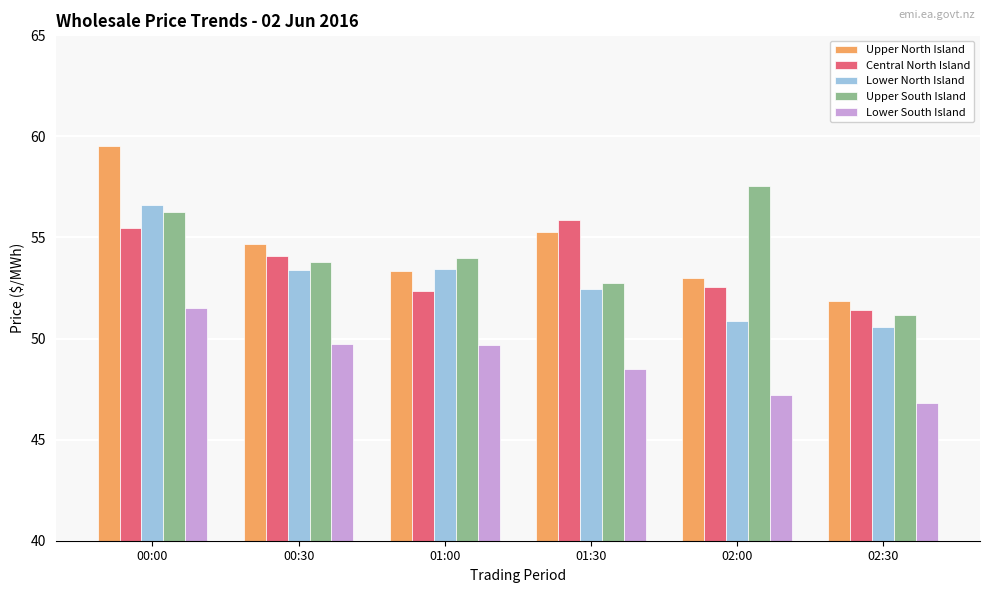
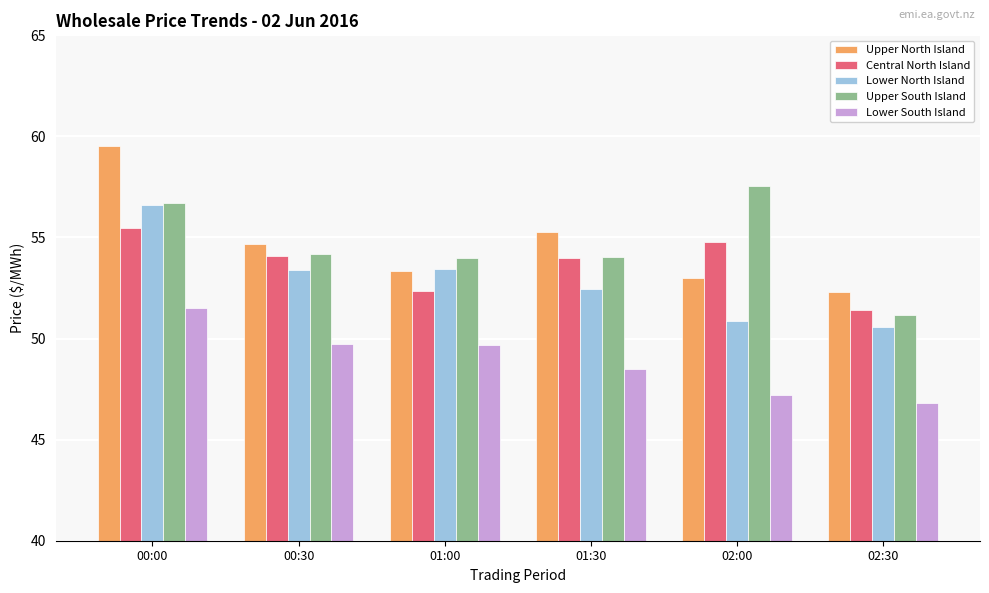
  {
    "Upper North Island": {
      "00:00": 59.5,
      "00:30": 54.7,
      "01:00": 53.3,
      "01:30": 55.3,
      "02:00": 53.0,
-     "02:30": 51.9
+     "02:30": 52.3
    },
    "Central North Island": {
      "00:00": 55.5,
      "00:30": 54.1,
      "01:00": 52.4,
-     "01:30": 55.9,
-     "02:00": 52.5,
+     "01:30": 54.0,
+     "02:00": 54.8,
      "02:30": 51.4
    },
    "Upper South Island": {
-     "00:00": 56.2,
-     "00:30": 53.8,
+     "00:00": 56.7,
+     "00:30": 54.2,
      "01:00": 54.0,
-     "01:30": 52.7,
+     "01:30": 54.0,
      "02:00": 57.5,
      "02:30": 51.2
    }
  }
